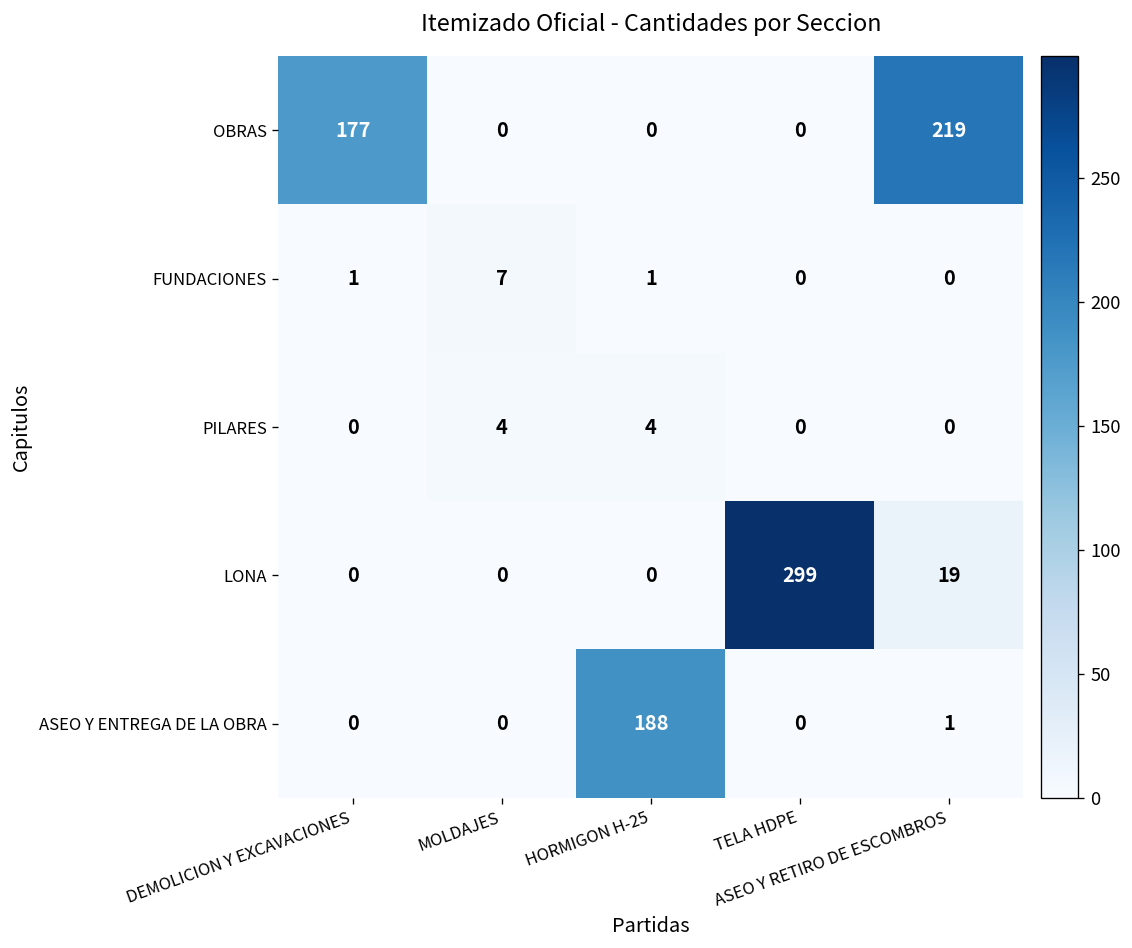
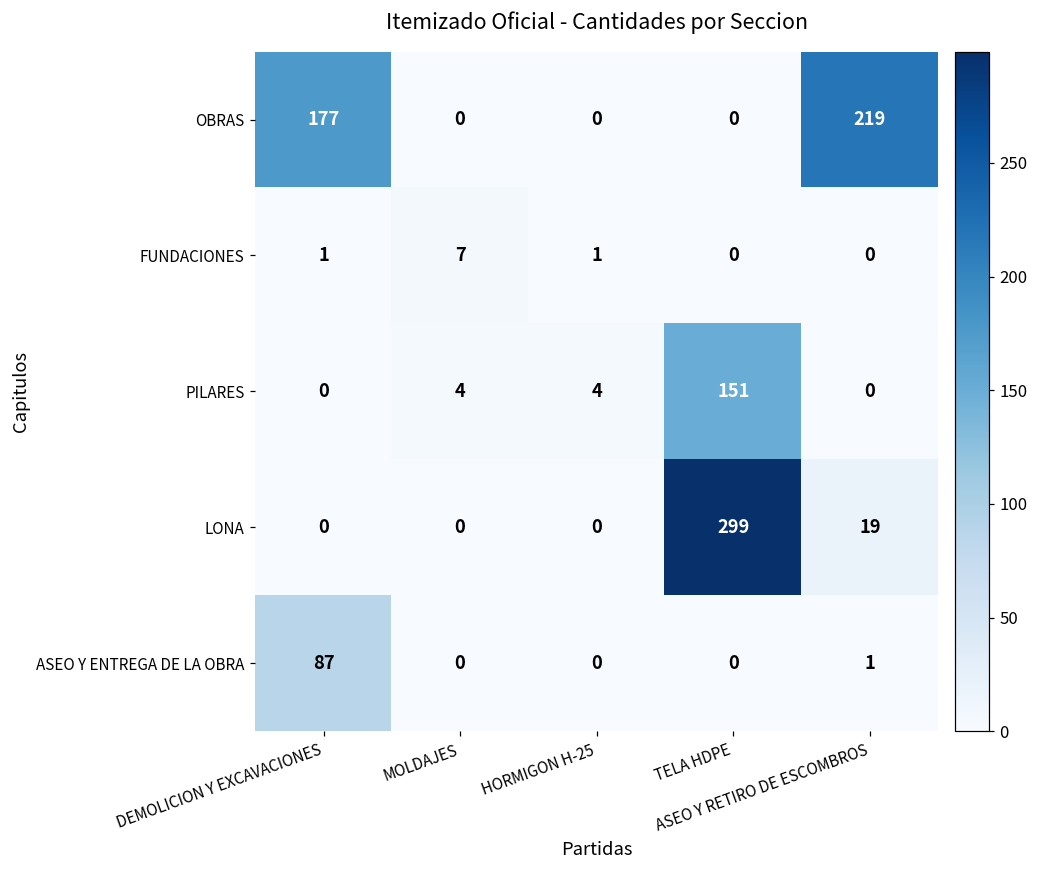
  {
    "OBRAS": {
      "DEMOLICION Y EXCAVACIONES": 177,
      "MOLDAJES": 0,
      "HORMIGON H-25": 0,
      "TELA HDPE": 0,
      "ASEO Y RETIRO DE ESCOMBROS": 219
    },
    "FUNDACIONES": {
      "DEMOLICION Y EXCAVACIONES": 1,
      "MOLDAJES": 7,
      "HORMIGON H-25": 1,
      "TELA HDPE": 0,
      "ASEO Y RETIRO DE ESCOMBROS": 0
    },
    "PILARES": {
      "DEMOLICION Y EXCAVACIONES": 0,
      "MOLDAJES": 4,
      "HORMIGON H-25": 4,
-     "TELA HDPE": 0,
+     "TELA HDPE": 151,
      "ASEO Y RETIRO DE ESCOMBROS": 0
    },
    "LONA": {
      "DEMOLICION Y EXCAVACIONES": 0,
      "MOLDAJES": 0,
      "HORMIGON H-25": 0,
      "TELA HDPE": 299,
      "ASEO Y RETIRO DE ESCOMBROS": 19
    },
    "ASEO Y ENTREGA DE LA OBRA": {
-     "DEMOLICION Y EXCAVACIONES": 0,
+     "DEMOLICION Y EXCAVACIONES": 87,
      "MOLDAJES": 0,
-     "HORMIGON H-25": 188,
+     "HORMIGON H-25": 0,
      "TELA HDPE": 0,
      "ASEO Y RETIRO DE ESCOMBROS": 1
    }
  }
